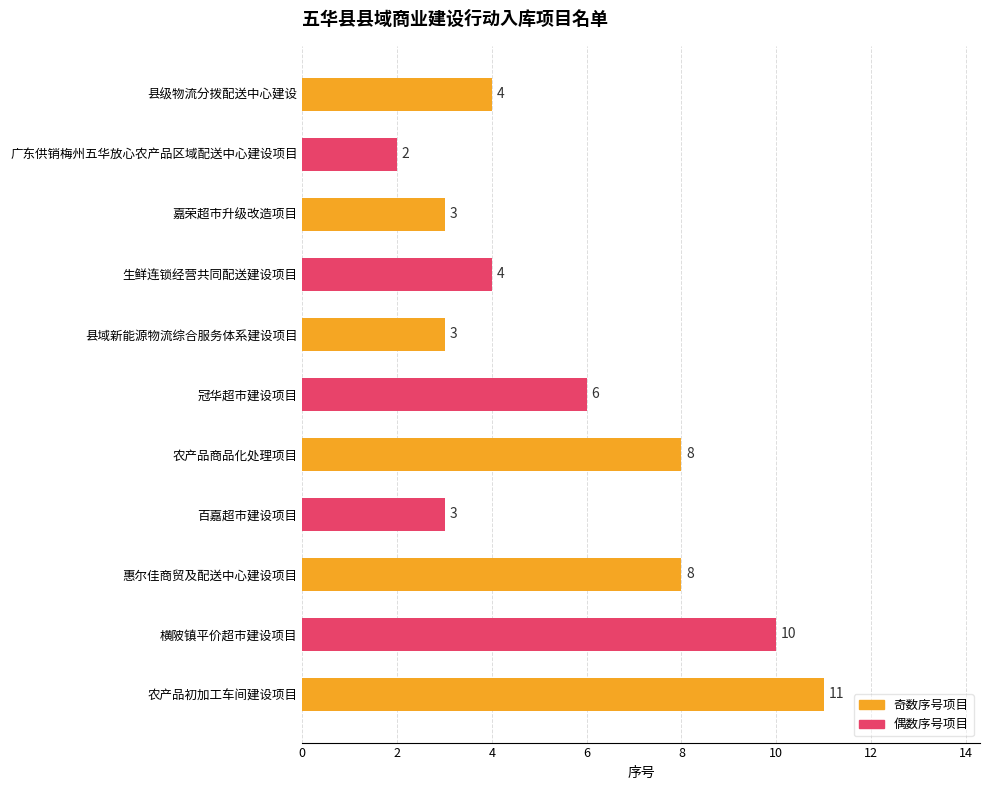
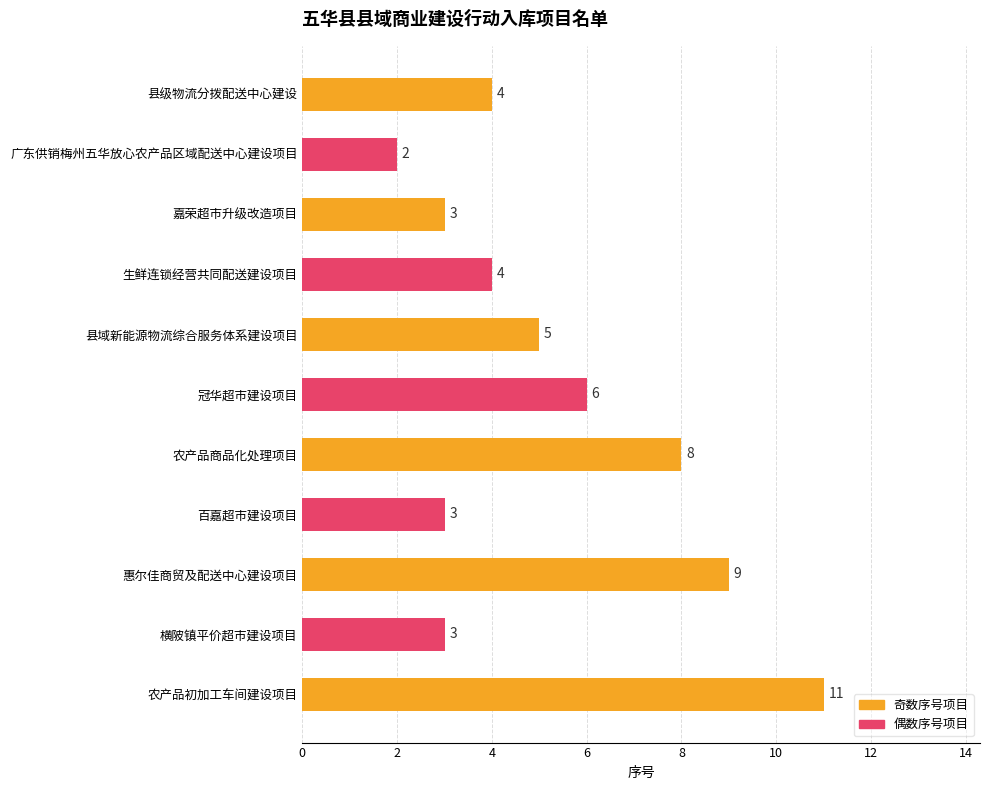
  {
    "县级物流分拨配送中心建设": 4,
    "广东供销梅州五华放心农产品区域配送中心建设项目": 2,
    "嘉荣超市升级改造项目": 3,
    "生鲜连锁经营共同配送建设项目": 4,
-   "县域新能源物流综合服务体系建设项目": 3,
+   "县域新能源物流综合服务体系建设项目": 5,
    "冠华超市建设项目": 6,
    "农产品商品化处理项目": 8,
    "百嘉超市建设项目": 3,
-   "惠尔佳商贸及配送中心建设项目": 8,
-   "横陂镇平价超市建设项目": 10,
+   "惠尔佳商贸及配送中心建设项目": 9,
+   "横陂镇平价超市建设项目": 3,
    "农产品初加工车间建设项目": 11
  }
